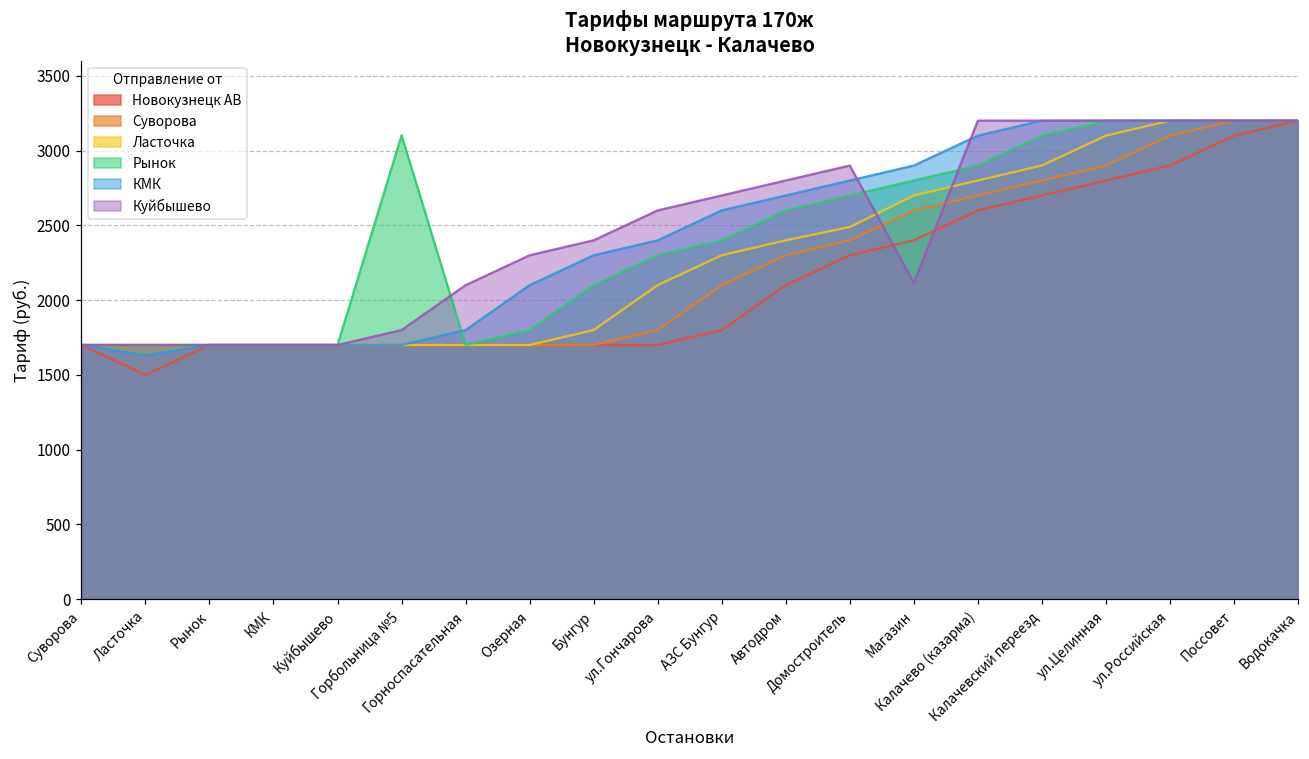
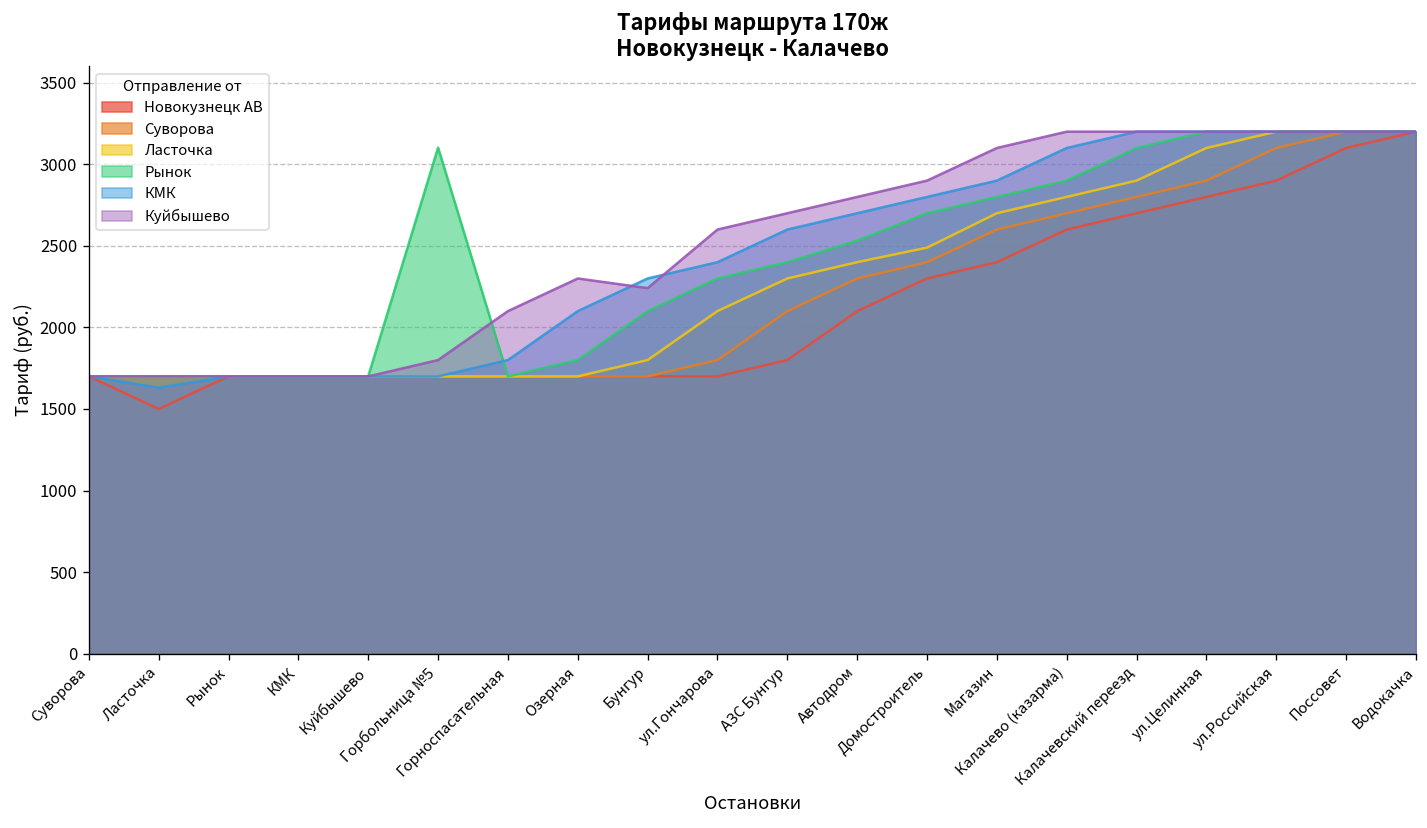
  {
    "Ласточка": {
      "Бунгур": 1800,
      "ул.Гончарова": 2100,
      "АЗС Бунгур": 2300,
      "Автодром": 2400,
      "Домостроитель": 2490,
      "Магазин": 2700,
      "Калачево (казарма)": 2800,
      "Калачевский переезд": 2900,
      "ул.Целинная": 3100
    },
    "Рынок": {
      "Горбольница №5": 3100,
      "Озерная": 1800,
      "Бунгур": 2100,
      "ул.Гончарова": 2300,
      "АЗС Бунгур": 2400,
-     "Автодром": 2600,
+     "Автодром": 2530,
      "Домостроитель": 2700,
      "Магазин": 2800,
      "Калачево (казарма)": 2900,
      "Калачевский переезд": 3100
    },
    "КМК": {
      "Ласточка": 1630,
      "Горноспасательная": 1800,
      "Озерная": 2100,
      "Бунгур": 2300,
      "ул.Гончарова": 2400,
      "АЗС Бунгур": 2600,
      "Автодром": 2700,
      "Домостроитель": 2800,
      "Магазин": 2900,
      "Калачево (казарма)": 3100
    },
    "Куйбышево": {
      "Горбольница №5": 1800,
      "Горноспасательная": 2100,
      "Озерная": 2300,
-     "Бунгур": 2400,
+     "Бунгур": 2240,
      "ул.Гончарова": 2600,
      "АЗС Бунгур": 2700,
      "Автодром": 2800,
      "Домостроитель": 2900,
-     "Магазин": 2120,
+     "Магазин": 3100,
      "Калачево (казарма)": 3200
    }
  }
